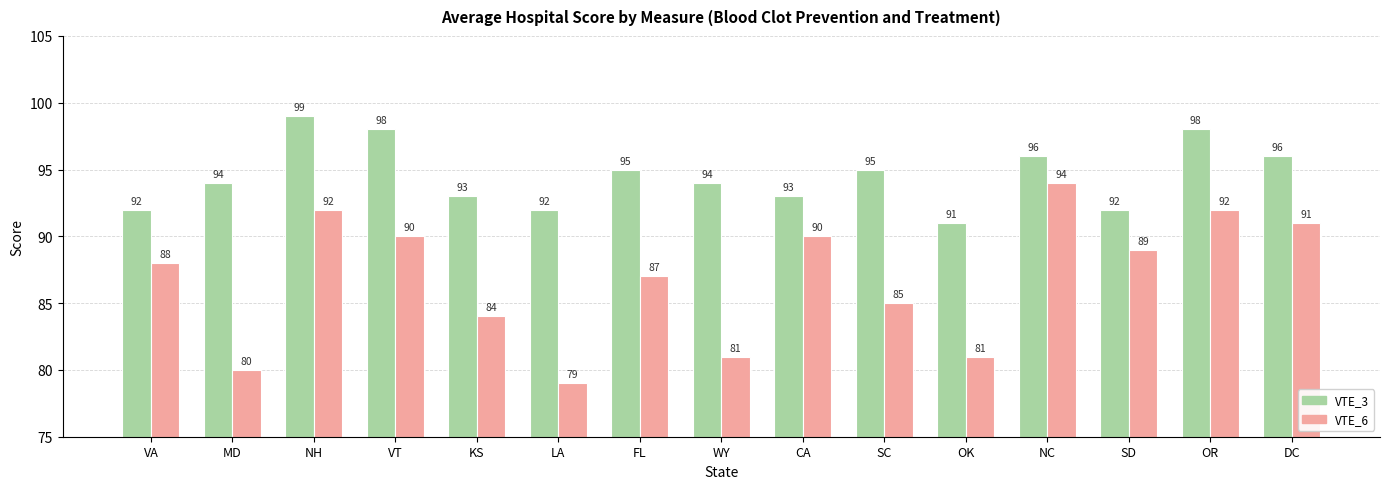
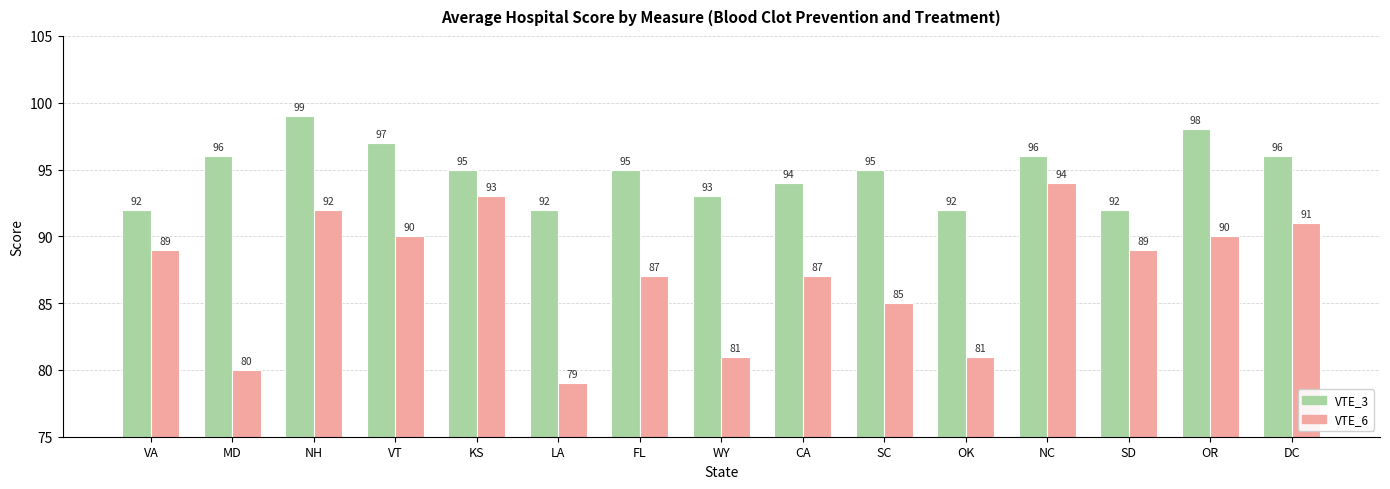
  {
    "VTE_3": {
      "VA": 92,
-     "MD": 94,
+     "MD": 96,
      "NH": 99,
-     "VT": 98,
-     "KS": 93,
+     "VT": 97,
+     "KS": 95,
      "LA": 92,
      "FL": 95,
-     "WY": 94,
-     "CA": 93,
+     "WY": 93,
+     "CA": 94,
      "SC": 95,
-     "OK": 91,
+     "OK": 92,
      "NC": 96,
      "SD": 92,
      "OR": 98,
      "DC": 96
    },
    "VTE_6": {
-     "VA": 88,
+     "VA": 89,
      "MD": 80,
      "NH": 92,
      "VT": 90,
-     "KS": 84,
+     "KS": 93,
      "LA": 79,
      "FL": 87,
      "WY": 81,
-     "CA": 90,
+     "CA": 87,
      "SC": 85,
      "OK": 81,
      "NC": 94,
      "SD": 89,
-     "OR": 92,
+     "OR": 90,
      "DC": 91
    }
  }
